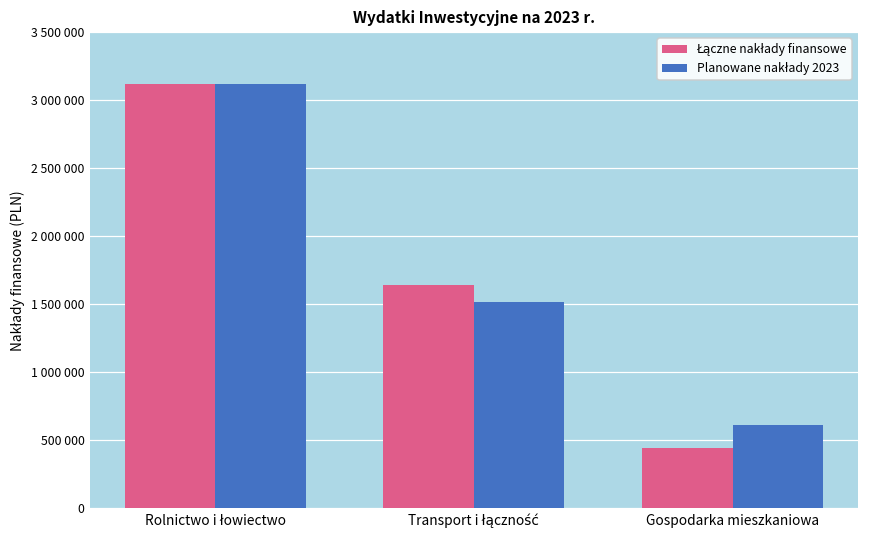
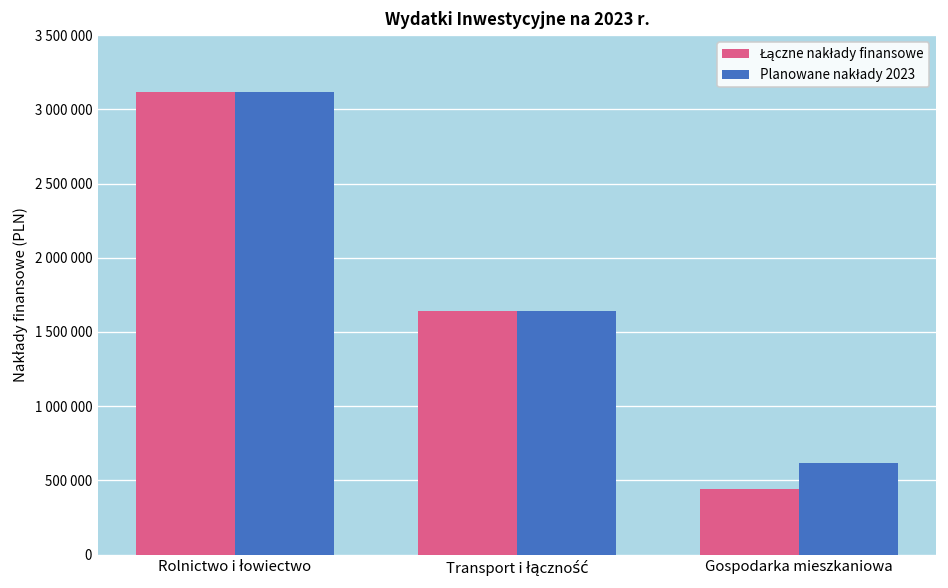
  {
    "Łączne nakłady finansowe": {
      "Rolnictwo i łowiectwo": 3120000,
      "Transport i łączność": 1640000,
      "Gospodarka mieszkaniowa": 440000
    },
    "Planowane nakłady 2023": {
      "Rolnictwo i łowiectwo": 3120000,
-     "Transport i łączność": 1520000,
+     "Transport i łączność": 1640000,
      "Gospodarka mieszkaniowa": 620000
    }
  }
